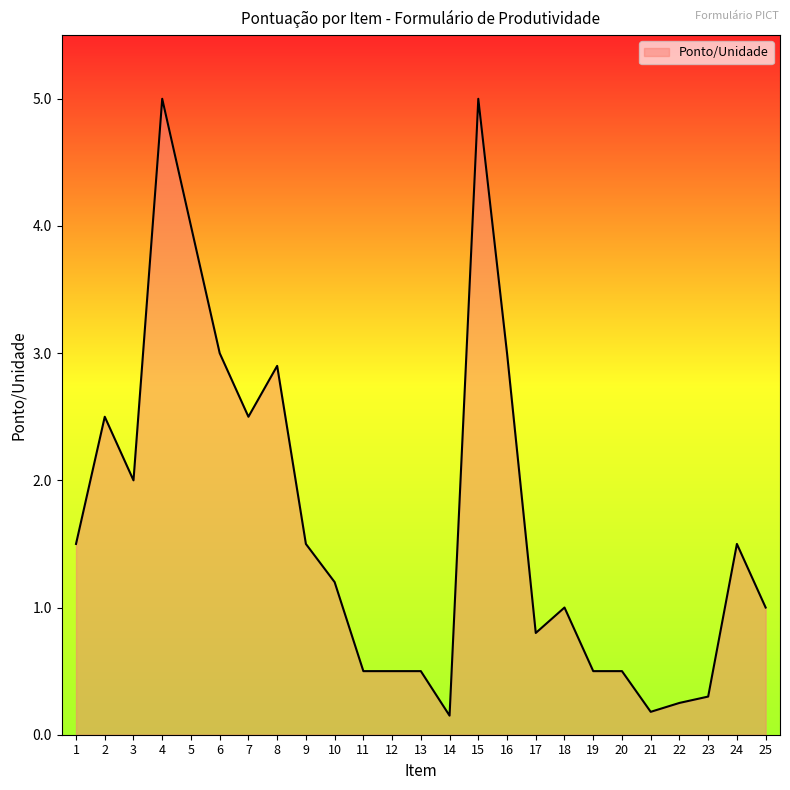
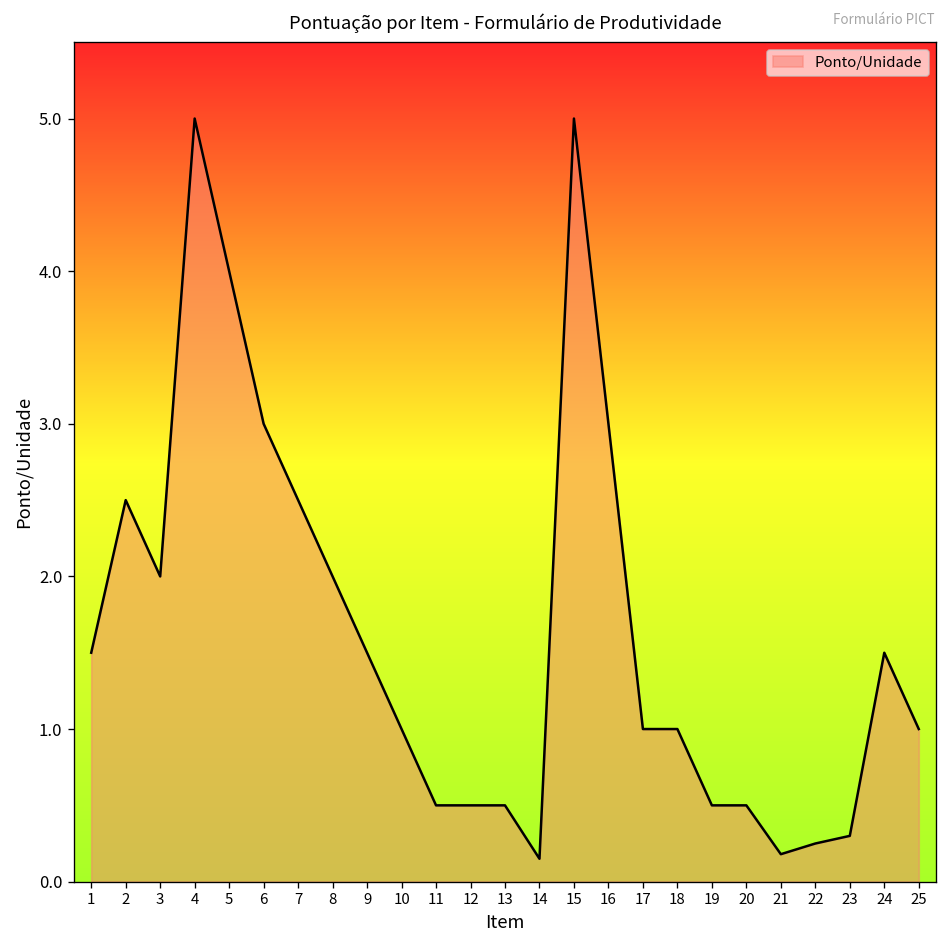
  {
    "1": 1.5,
    "2": 2.5,
    "3": 2.0,
    "4": 5.0,
    "5": 4.0,
    "6": 3.0,
    "7": 2.5,
-   "8": 2.9,
+   "8": 2.0,
    "9": 1.5,
-   "10": 1.2,
+   "10": 1.0,
    "11": 0.5,
    "12": 0.5,
    "13": 0.5,
    "14": 0.15,
    "15": 5.0,
    "16": 3.0,
-   "17": 0.8,
+   "17": 1.0,
    "18": 1.0,
    "19": 0.5,
    "20": 0.5,
    "21": 0.18,
    "22": 0.25,
    "23": 0.3,
    "24": 1.5,
    "25": 1.0
  }
